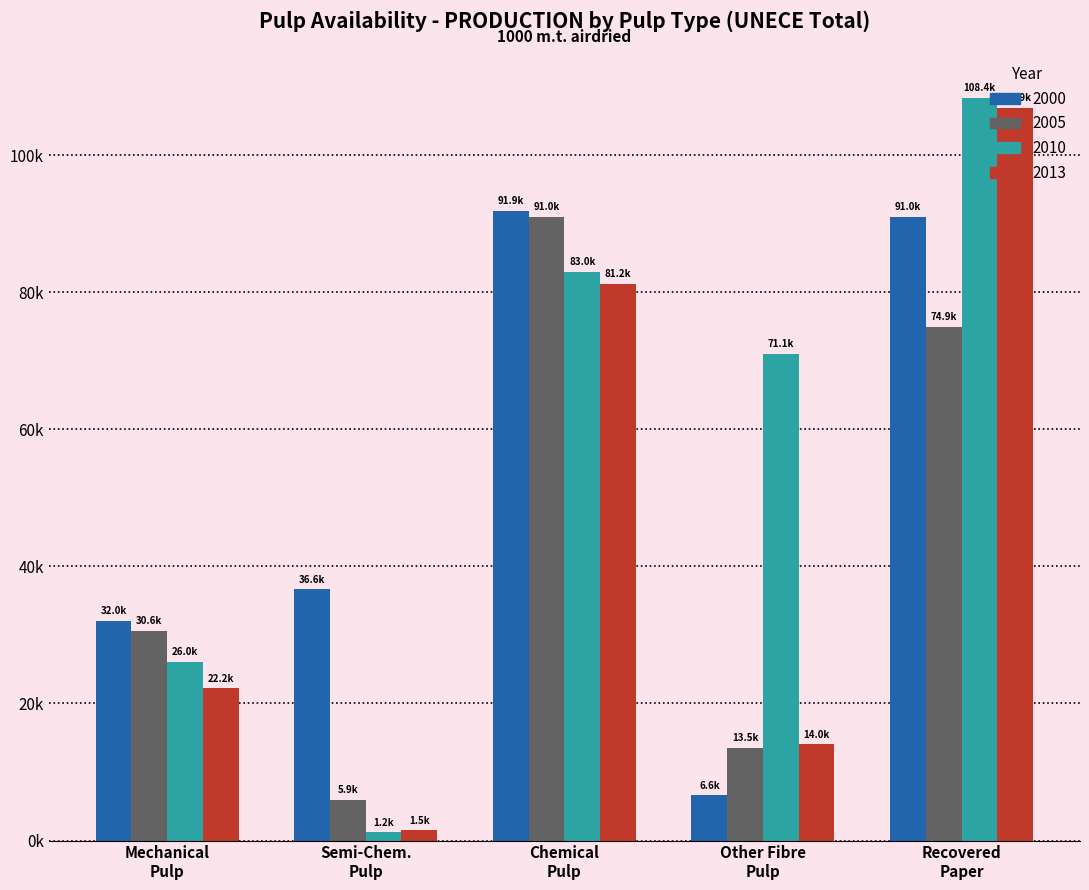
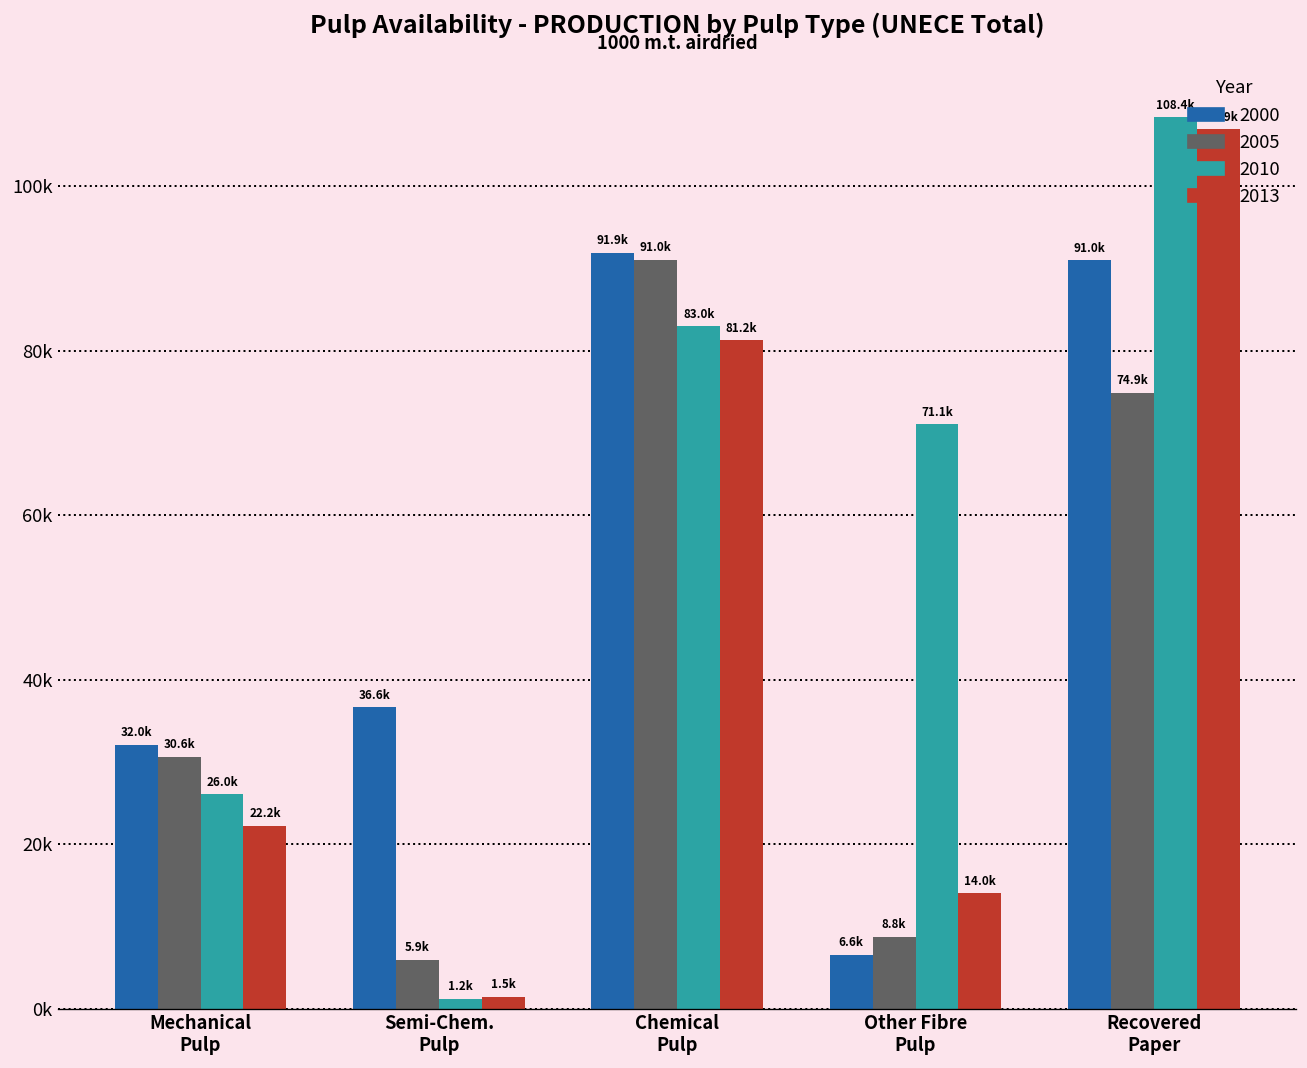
  {
    "2000": {
      "Mechanical Pulp": "32.0k",
      "Semi-Chem. Pulp": "36.6k",
      "Chemical Pulp": "91.9k",
      "Other Fibre Pulp": "6.6k",
      "Recovered Paper": "91.0k"
    },
    "2005": {
      "Mechanical Pulp": "30.6k",
      "Semi-Chem. Pulp": "5.9k",
      "Chemical Pulp": "91.0k",
-     "Other Fibre Pulp": "13.5k",
+     "Other Fibre Pulp": "8.8k",
      "Recovered Paper": "74.9k"
    },
    "2010": {
      "Mechanical Pulp": "26.0k",
      "Semi-Chem. Pulp": "1.2k",
      "Chemical Pulp": "83.0k",
      "Other Fibre Pulp": "71.1k",
      "Recovered Paper": "108.4k"
    },
    "2013": {
      "Mechanical Pulp": "22.2k",
      "Semi-Chem. Pulp": "1.5k",
      "Chemical Pulp": "81.2k",
      "Other Fibre Pulp": "14.0k",
      "Recovered Paper": "106.9k"
    }
  }
